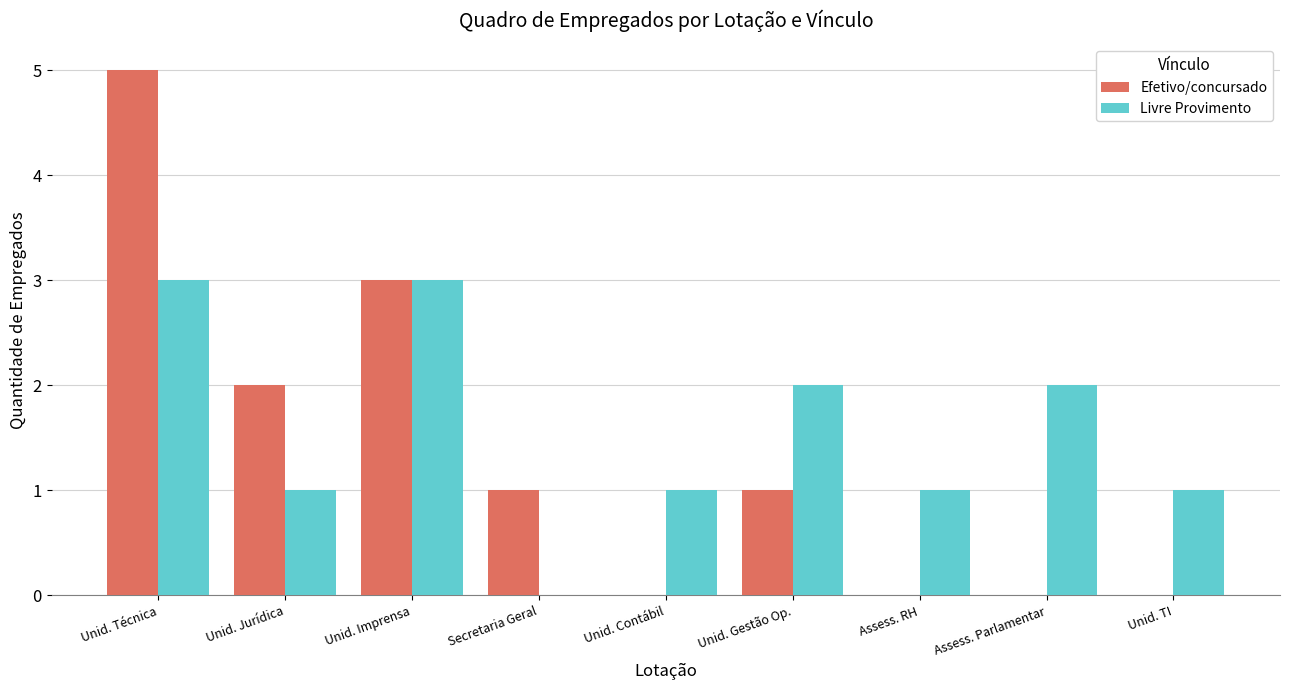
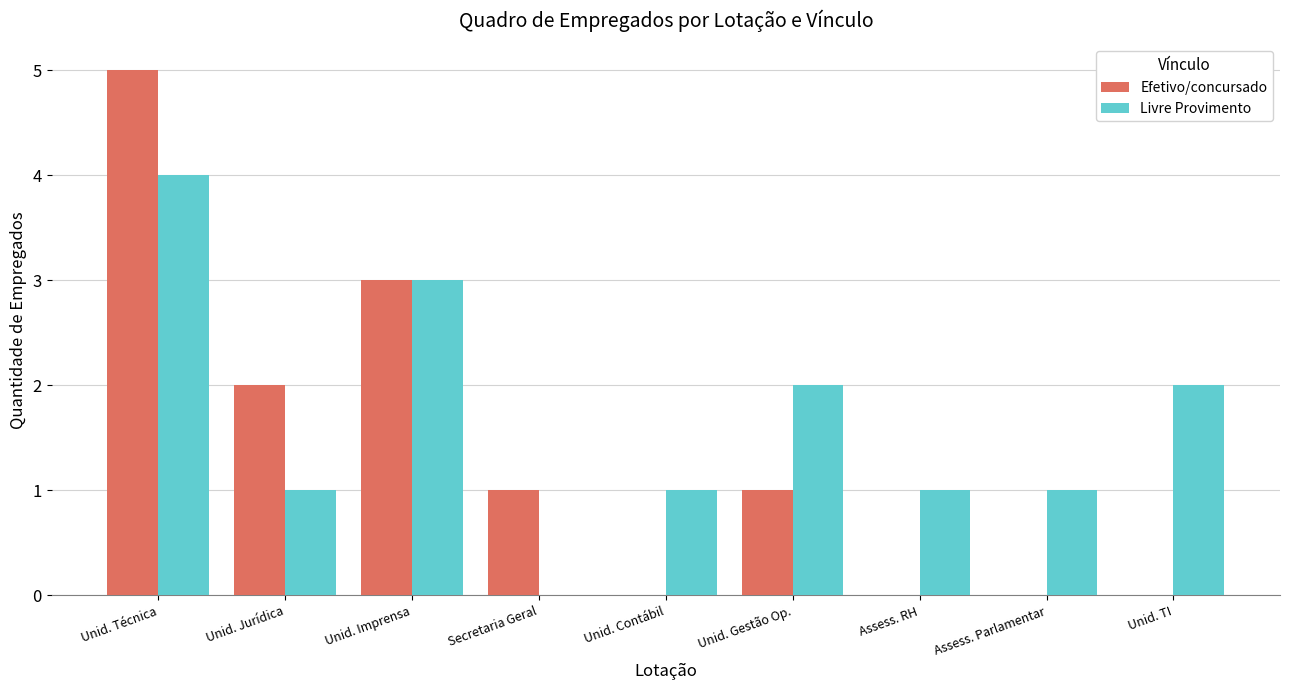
  {
    "Efetivo/concursado": {
      "Unid. Técnica": 5,
      "Unid. Jurídica": 2,
      "Unid. Imprensa": 3,
      "Secretaria Geral": 1,
      "Unid. Contábil": 0,
      "Unid. Gestão Op.": 1,
      "Assess. RH": 0,
      "Assess. Parlamentar": 0,
      "Unid. TI": 0
    },
    "Livre Provimento": {
-     "Unid. Técnica": 3,
+     "Unid. Técnica": 4,
      "Unid. Jurídica": 1,
      "Unid. Imprensa": 3,
      "Secretaria Geral": 0,
      "Unid. Contábil": 1,
      "Unid. Gestão Op.": 2,
      "Assess. RH": 1,
-     "Assess. Parlamentar": 2,
-     "Unid. TI": 1
+     "Assess. Parlamentar": 1,
+     "Unid. TI": 2
    }
  }
